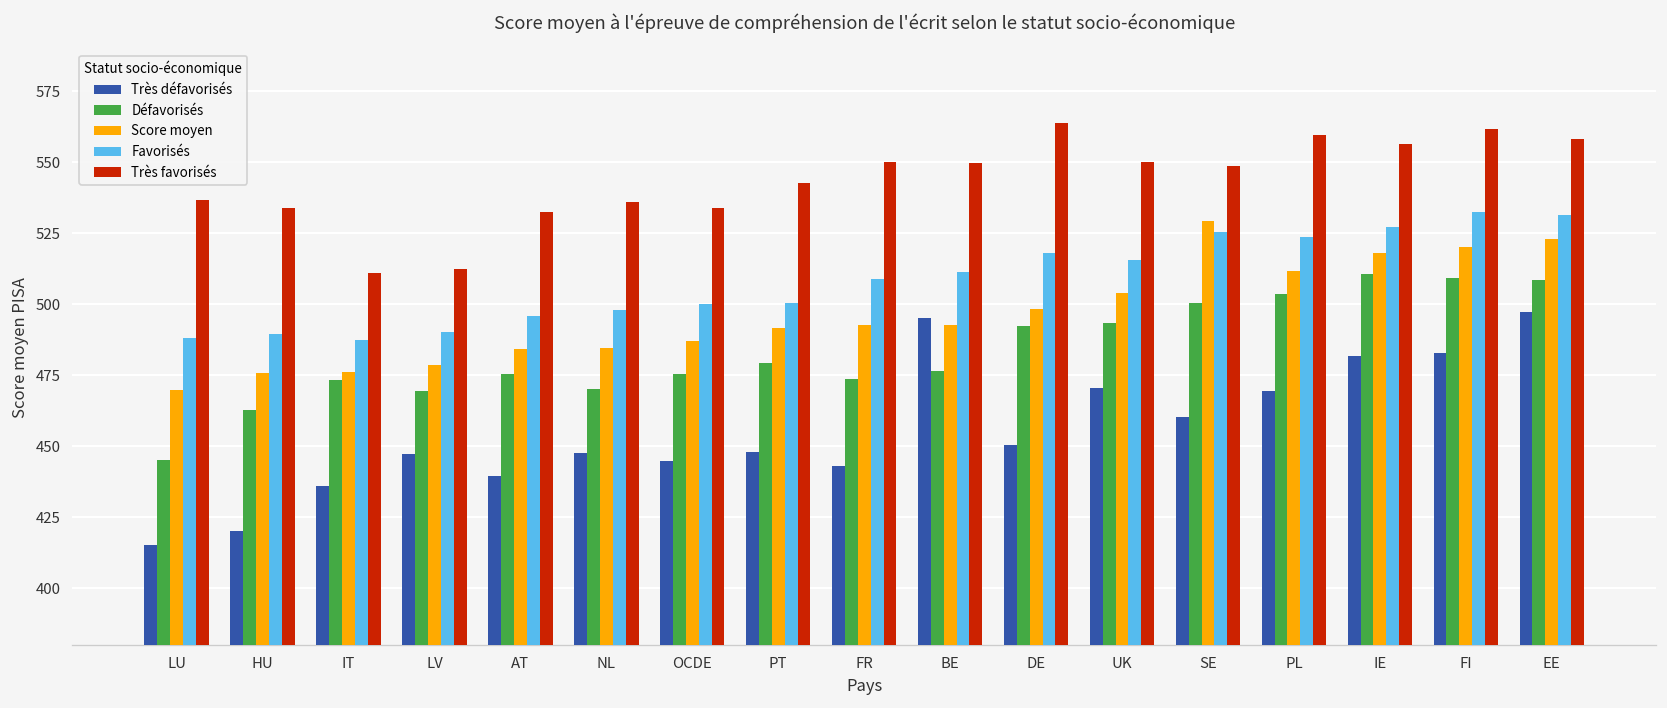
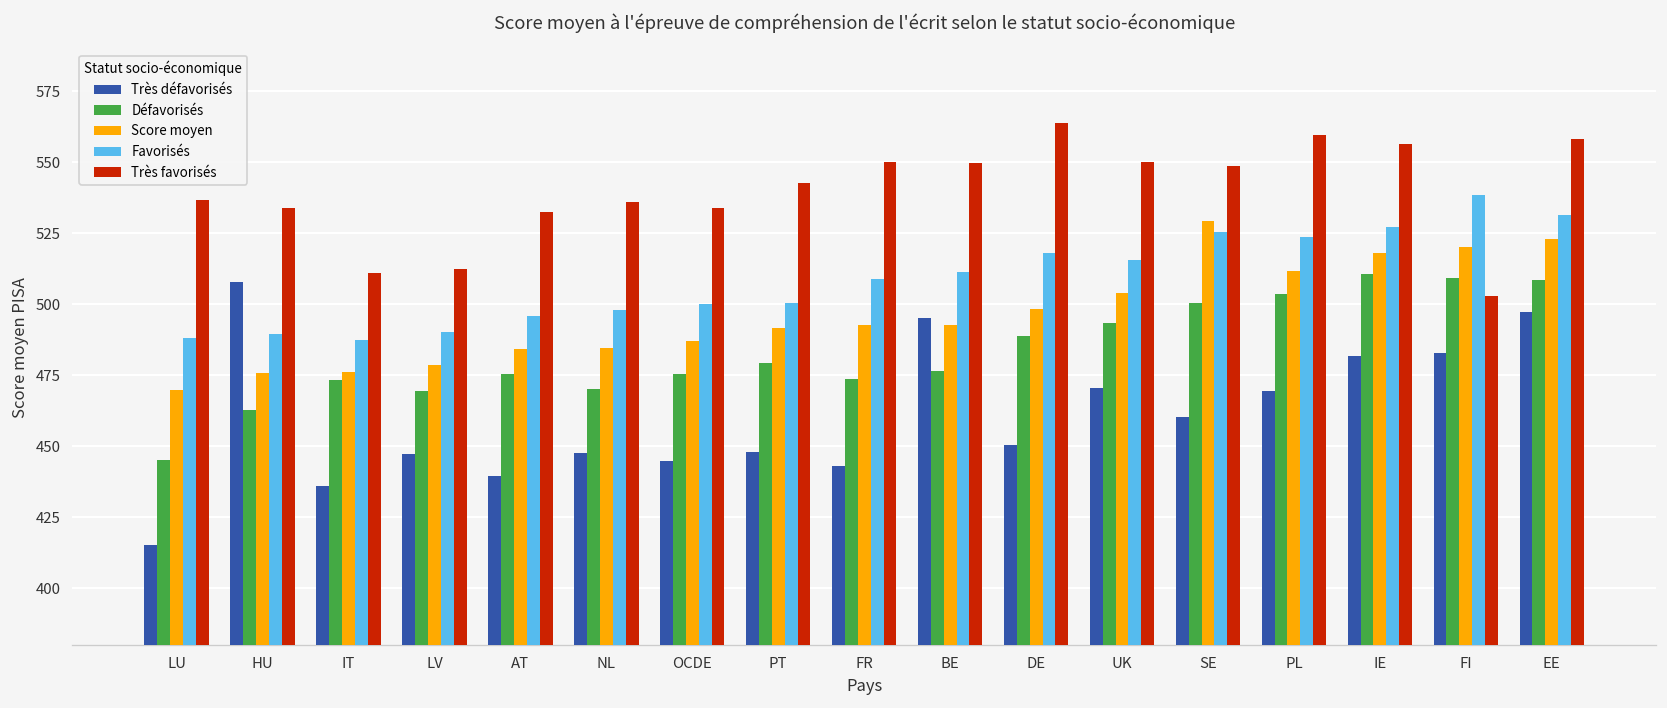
  {
    "Très défavorisés": {
      "LU": 415,
-     "HU": 420,
+     "HU": 508,
      "IT": 436,
      "LV": 447,
      "AT": 440,
      "NL": 448,
      "OCDE": 445,
      "PT": 448,
      "FR": 443,
      "BE": 495,
      "DE": 450,
      "UK": 471,
      "SE": 460,
      "PL": 469,
      "IE": 482,
      "FI": 483,
      "EE": 497
    },
    "Défavorisés": {
      "LU": 445,
      "HU": 463,
      "IT": 474,
      "LV": 470,
      "AT": 475,
      "NL": 470,
      "OCDE": 476,
      "PT": 480,
      "FR": 474,
      "BE": 477,
-     "DE": 492,
+     "DE": 489,
      "UK": 493,
      "SE": 501,
      "PL": 504,
      "IE": 511,
      "FI": 509,
      "EE": 509
    },
    "Score moyen": {
      "LU": 470,
      "HU": 476,
      "IT": 476,
      "LV": 479,
      "AT": 484,
      "NL": 485,
      "OCDE": 487,
      "PT": 492,
      "FR": 493,
      "BE": 493,
      "DE": 498,
      "UK": 504,
      "SE": 529,
      "PL": 512,
      "IE": 518,
      "FI": 520,
      "EE": 523
    },
    "Favorisés": {
      "LU": 488,
      "HU": 489,
      "IT": 487,
      "LV": 490,
      "AT": 496,
      "NL": 498,
      "OCDE": 500,
      "PT": 501,
      "FR": 509,
      "BE": 512,
      "DE": 518,
      "UK": 516,
      "SE": 526,
      "PL": 524,
      "IE": 527,
-     "FI": 533,
+     "FI": 538,
      "EE": 531
    },
    "Très favorisés": {
      "LU": 537,
      "HU": 534,
      "IT": 511,
      "LV": 512,
      "AT": 533,
      "NL": 536,
      "OCDE": 534,
      "PT": 543,
      "FR": 550,
      "BE": 550,
      "DE": 564,
      "UK": 550,
      "SE": 549,
      "PL": 560,
      "IE": 557,
-     "FI": 562,
+     "FI": 503,
      "EE": 558
    }
  }
